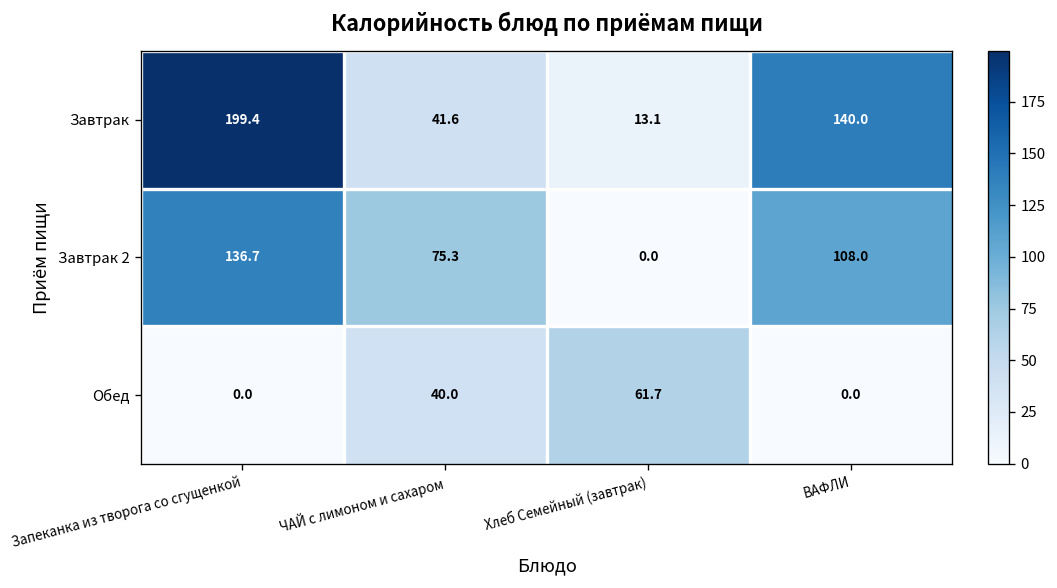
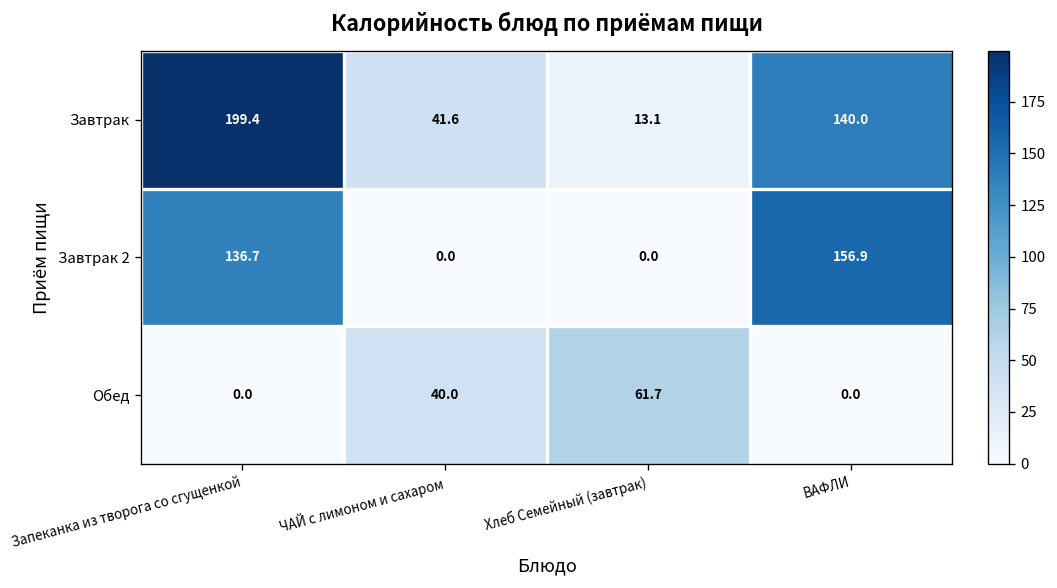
  {
    "Завтрак": {
      "Запеканка из творога со сгущенкой": 199.4,
      "ЧАЙ с лимоном и сахаром": 41.6,
      "Хлеб Семейный (завтрак)": 13.1,
      "ВАФЛИ": 140.0
    },
    "Завтрак 2": {
      "Запеканка из творога со сгущенкой": 136.7,
-     "ЧАЙ с лимоном и сахаром": 75.3,
+     "ЧАЙ с лимоном и сахаром": 0.0,
      "Хлеб Семейный (завтрак)": 0.0,
-     "ВАФЛИ": 108.0
+     "ВАФЛИ": 156.9
    },
    "Обед": {
      "Запеканка из творога со сгущенкой": 0.0,
      "ЧАЙ с лимоном и сахаром": 40.0,
      "Хлеб Семейный (завтрак)": 61.7,
      "ВАФЛИ": 0.0
    }
  }
